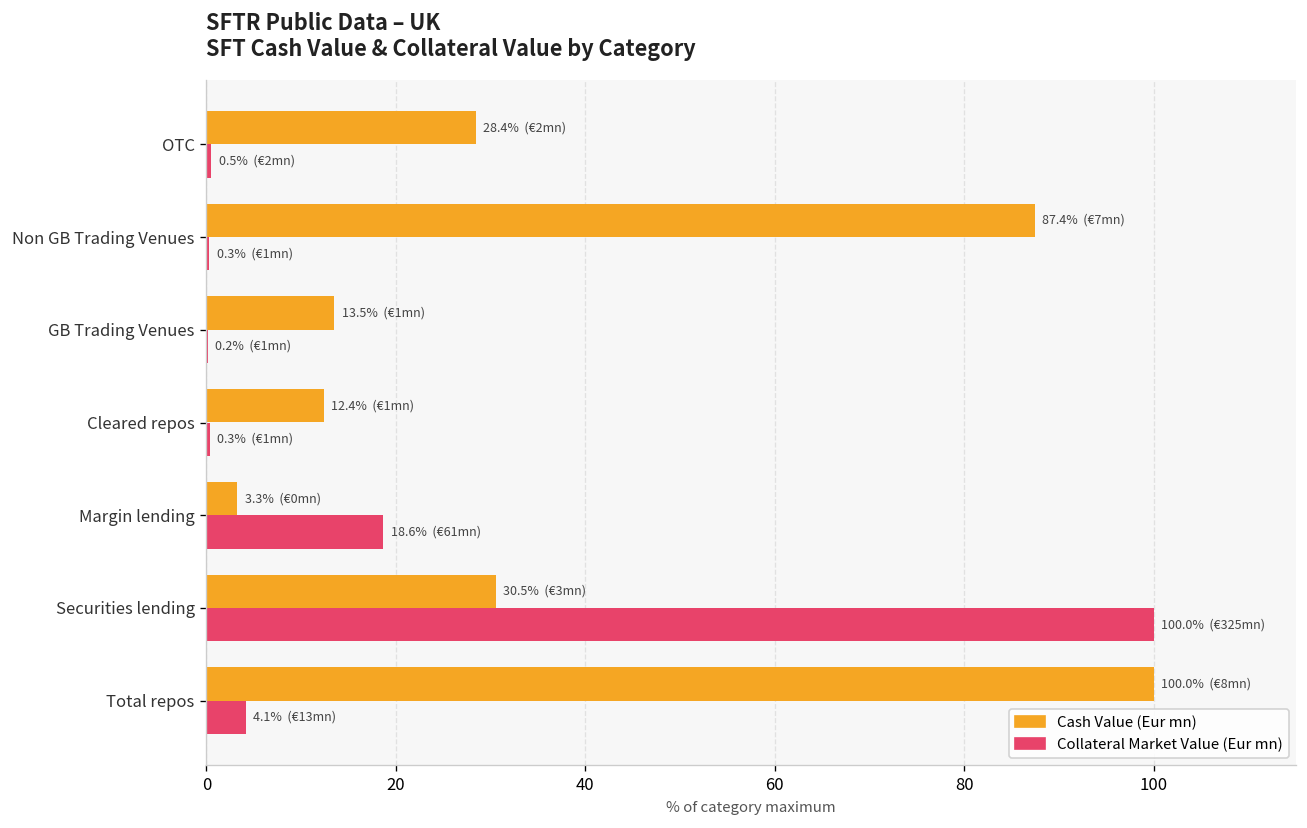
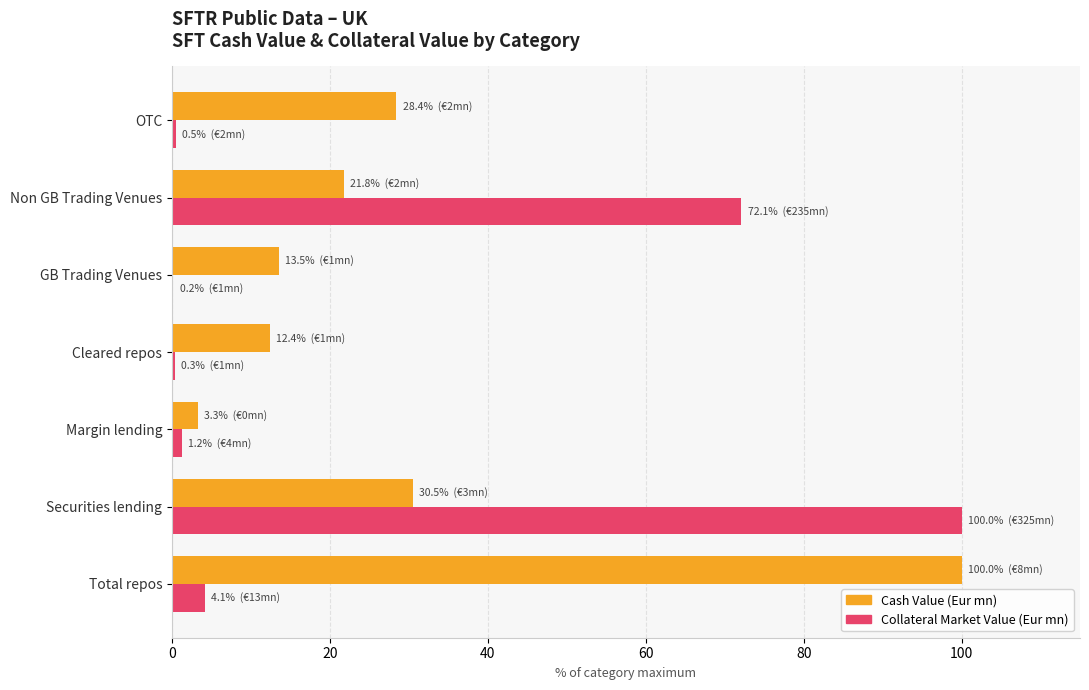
  {
    "Cash Value (Eur mn)": {
      "OTC": "28.4%",
-     "Non GB Trading Venues": "87.4% (€7mn)",
+     "Non GB Trading Venues": "21.8% (€2mn)",
      "GB Trading Venues": "13.5%",
      "Cleared repos": "12.4%",
      "Margin lending": "3.3%",
      "Securities lending": "30.5%",
      "Total repos": "100.0%"
    },
    "Collateral Market Value (Eur mn)": {
      "OTC": "0.5%",
-     "Non GB Trading Venues": "0.3% (€1mn)",
+     "Non GB Trading Venues": "72.1% (€235mn)",
      "GB Trading Venues": "0.2%",
      "Cleared repos": "0.3%",
-     "Margin lending": "18.6% (€61mn)",
+     "Margin lending": "1.2% (€4mn)",
      "Securities lending": "100.0%",
      "Total repos": "4.1%"
    }
  }
